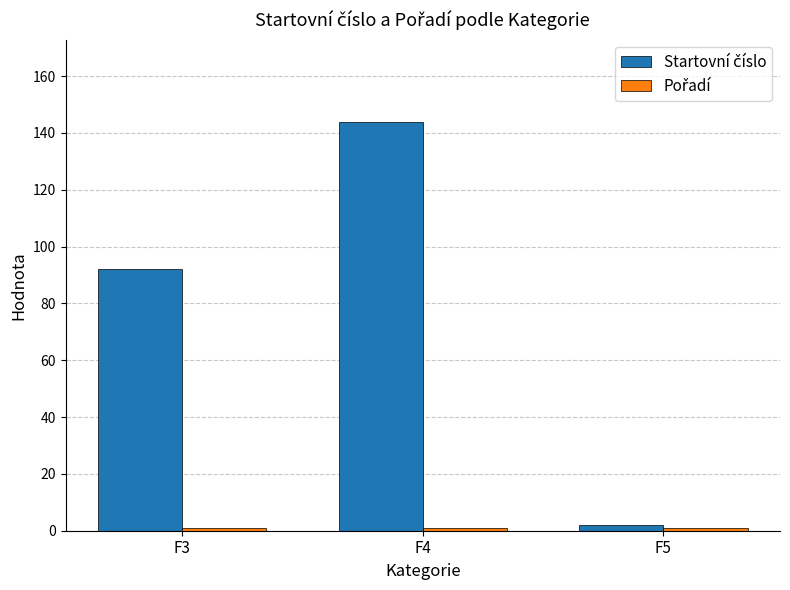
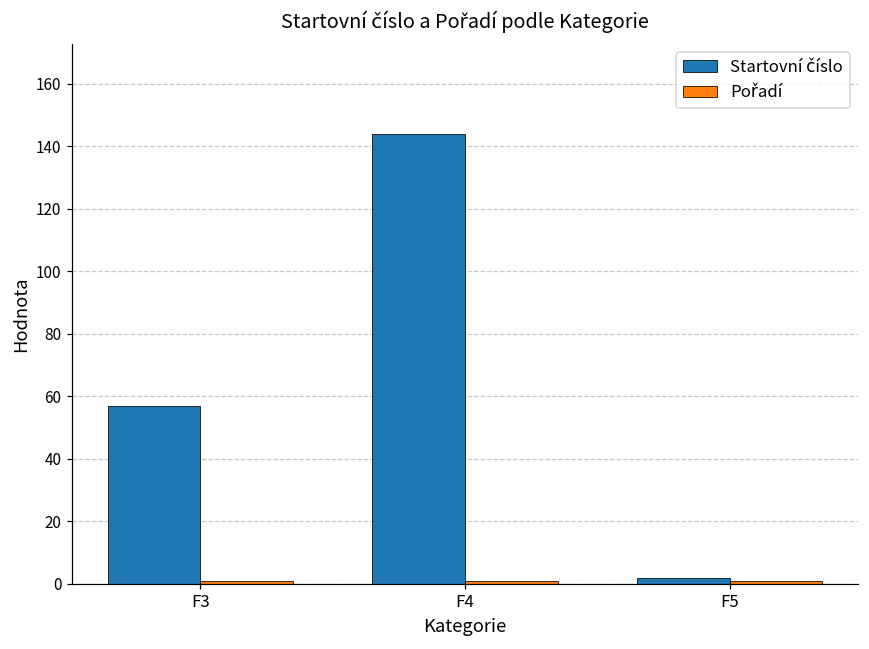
  {
    "Startovní číslo": {
-     "F3": 92,
+     "F3": 57,
      "F4": 144,
      "F5": 2
    },
    "Pořadí": {
      "F3": 1,
      "F4": 1,
      "F5": 1
    }
  }
